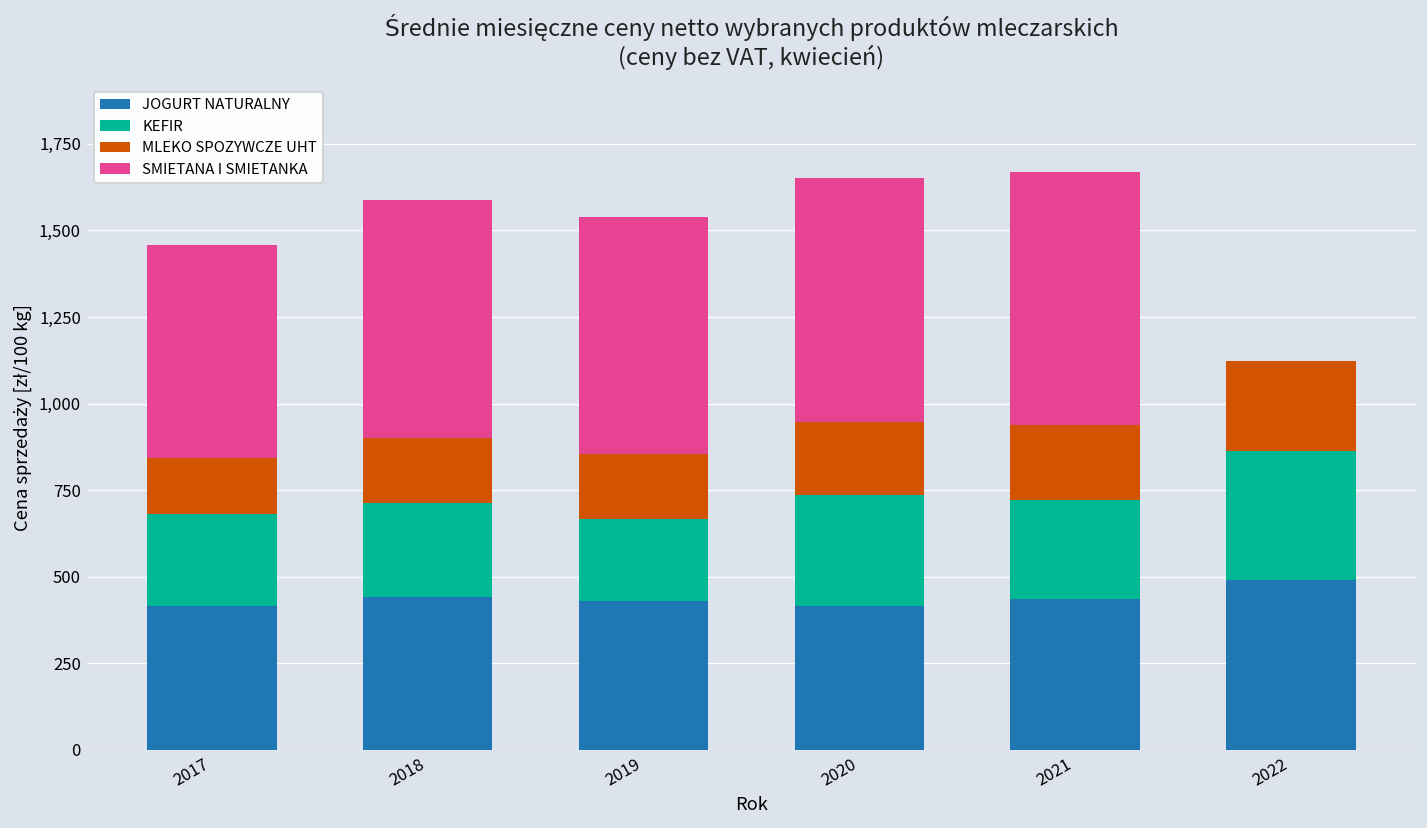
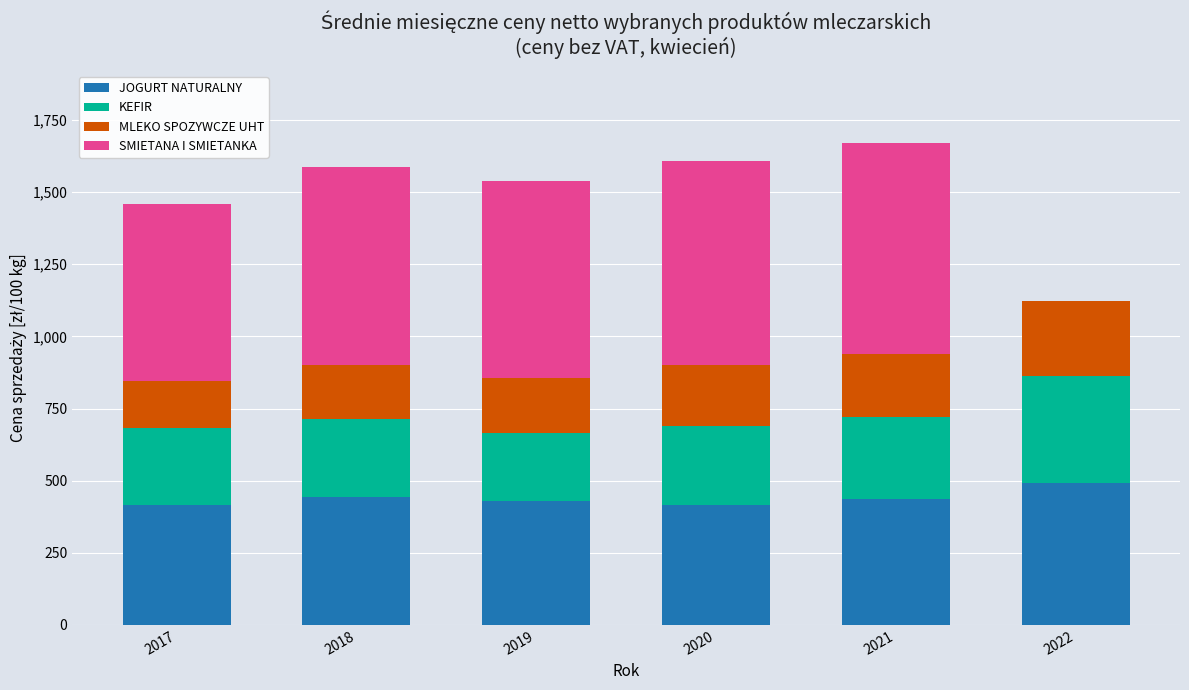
  {
    "JOGURT NATURALNY": {
      "2017": 420,
      "2018": 440,
      "2019": 430,
      "2020": 410,
      "2021": 440,
      "2022": 490
    },
    "KEFIR": {
      "2017": 270,
      "2018": 270,
      "2019": 240,
-     "2020": 320,
+     "2020": 280,
      "2021": 280,
      "2022": 370
    },
    "MLEKO SPOZYWCZE UHT": {
      "2017": 160,
      "2018": 190,
      "2019": 190,
      "2020": 210,
      "2021": 220,
      "2022": 260
    },
    "SMIETANA I SMIETANKA": {
      "2017": 610,
      "2018": 690,
      "2019": 680,
      "2020": 700,
      "2021": 730,
      "2022": 0
    }
  }
